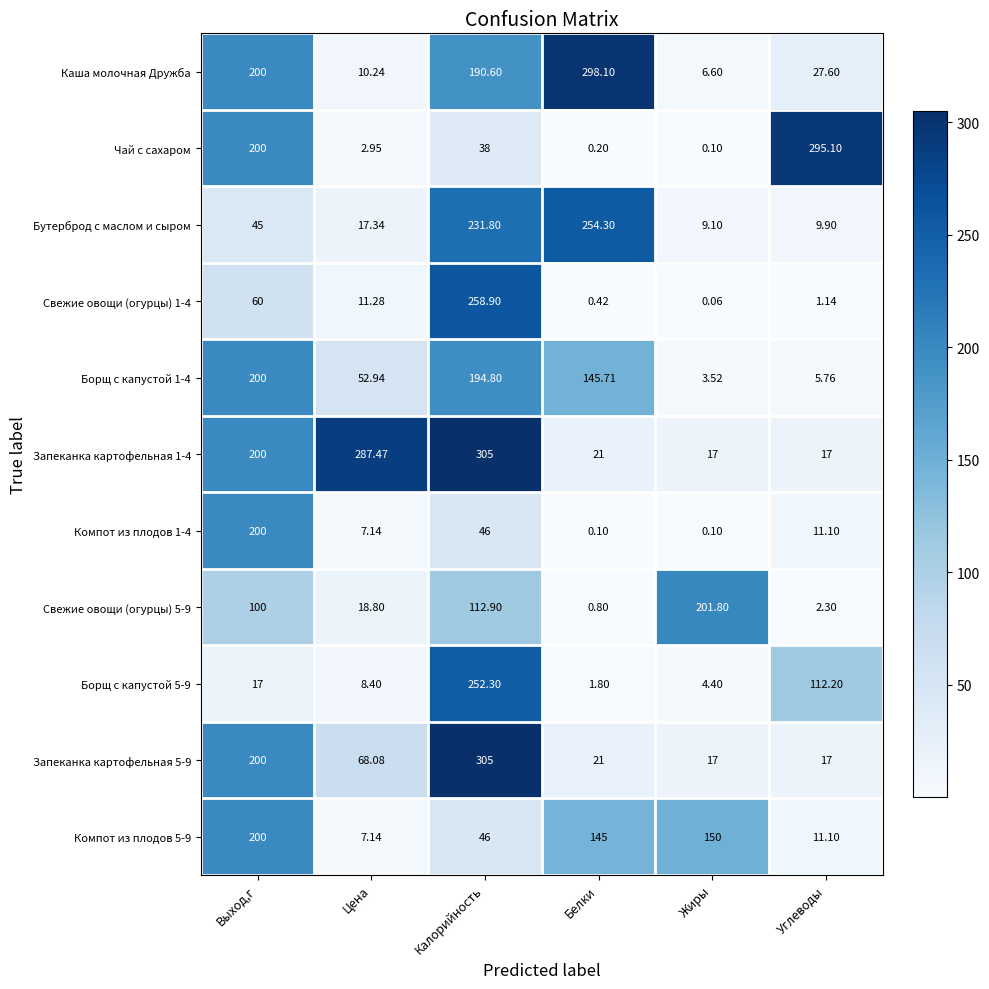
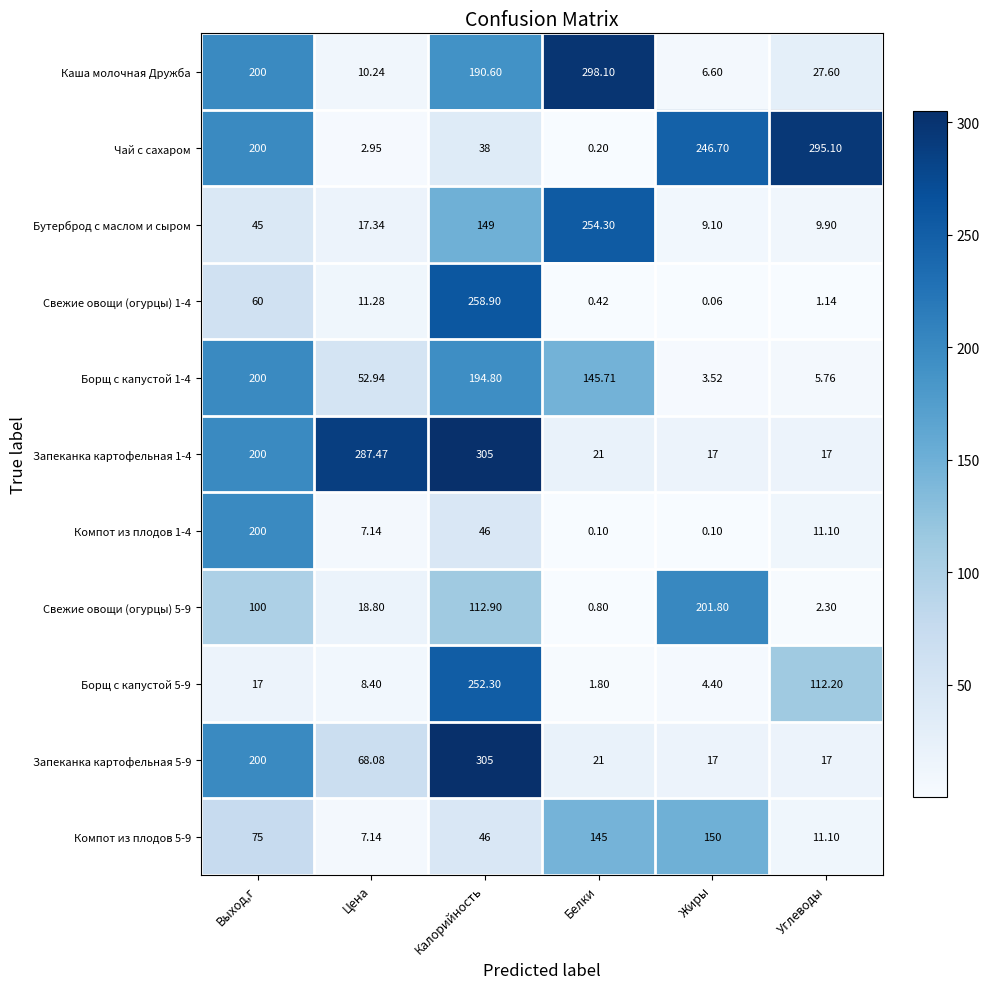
  {
    "Каша молочная Дружба": {
      "Выход,г": 200,
      "Цена": 10.24,
      "Калорийность": 190.60,
      "Белки": 298.10,
      "Жиры": 6.60,
      "Углеводы": 27.60
    },
    "Чай с сахаром": {
      "Выход,г": 200,
      "Цена": 2.95,
      "Калорийность": 38,
      "Белки": 0.20,
-     "Жиры": 0.10,
+     "Жиры": 246.70,
      "Углеводы": 295.10
    },
    "Бутерброд с маслом и сыром": {
      "Выход,г": 45,
      "Цена": 17.34,
-     "Калорийность": 231.80,
+     "Калорийность": 149,
      "Белки": 254.30,
      "Жиры": 9.10,
      "Углеводы": 9.90
    },
    "Свежие овощи (огурцы) 1-4": {
      "Выход,г": 60,
      "Цена": 11.28,
      "Калорийность": 258.90,
      "Белки": 0.42,
      "Жиры": 0.06,
      "Углеводы": 1.14
    },
    "Борщ с капустой 1-4": {
      "Выход,г": 200,
      "Цена": 52.94,
      "Калорийность": 194.80,
      "Белки": 145.71,
      "Жиры": 3.52,
      "Углеводы": 5.76
    },
    "Запеканка картофельная 1-4": {
      "Выход,г": 200,
      "Цена": 287.47,
      "Калорийность": 305,
      "Белки": 21,
      "Жиры": 17,
      "Углеводы": 17
    },
    "Компот из плодов 1-4": {
      "Выход,г": 200,
      "Цена": 7.14,
      "Калорийность": 46,
      "Белки": 0.10,
      "Жиры": 0.10,
      "Углеводы": 11.10
    },
    "Свежие овощи (огурцы) 5-9": {
      "Выход,г": 100,
      "Цена": 18.80,
      "Калорийность": 112.90,
      "Белки": 0.80,
      "Жиры": 201.80,
      "Углеводы": 2.30
    },
    "Борщ с капустой 5-9": {
      "Выход,г": 17,
      "Цена": 8.40,
      "Калорийность": 252.30,
      "Белки": 1.80,
      "Жиры": 4.40,
      "Углеводы": 112.20
    },
    "Запеканка картофельная 5-9": {
      "Выход,г": 200,
      "Цена": 68.08,
      "Калорийность": 305,
      "Белки": 21,
      "Жиры": 17,
      "Углеводы": 17
    },
    "Компот из плодов 5-9": {
-     "Выход,г": 200,
+     "Выход,г": 75,
      "Цена": 7.14,
      "Калорийность": 46,
      "Белки": 145,
      "Жиры": 150,
      "Углеводы": 11.10
    }
  }
